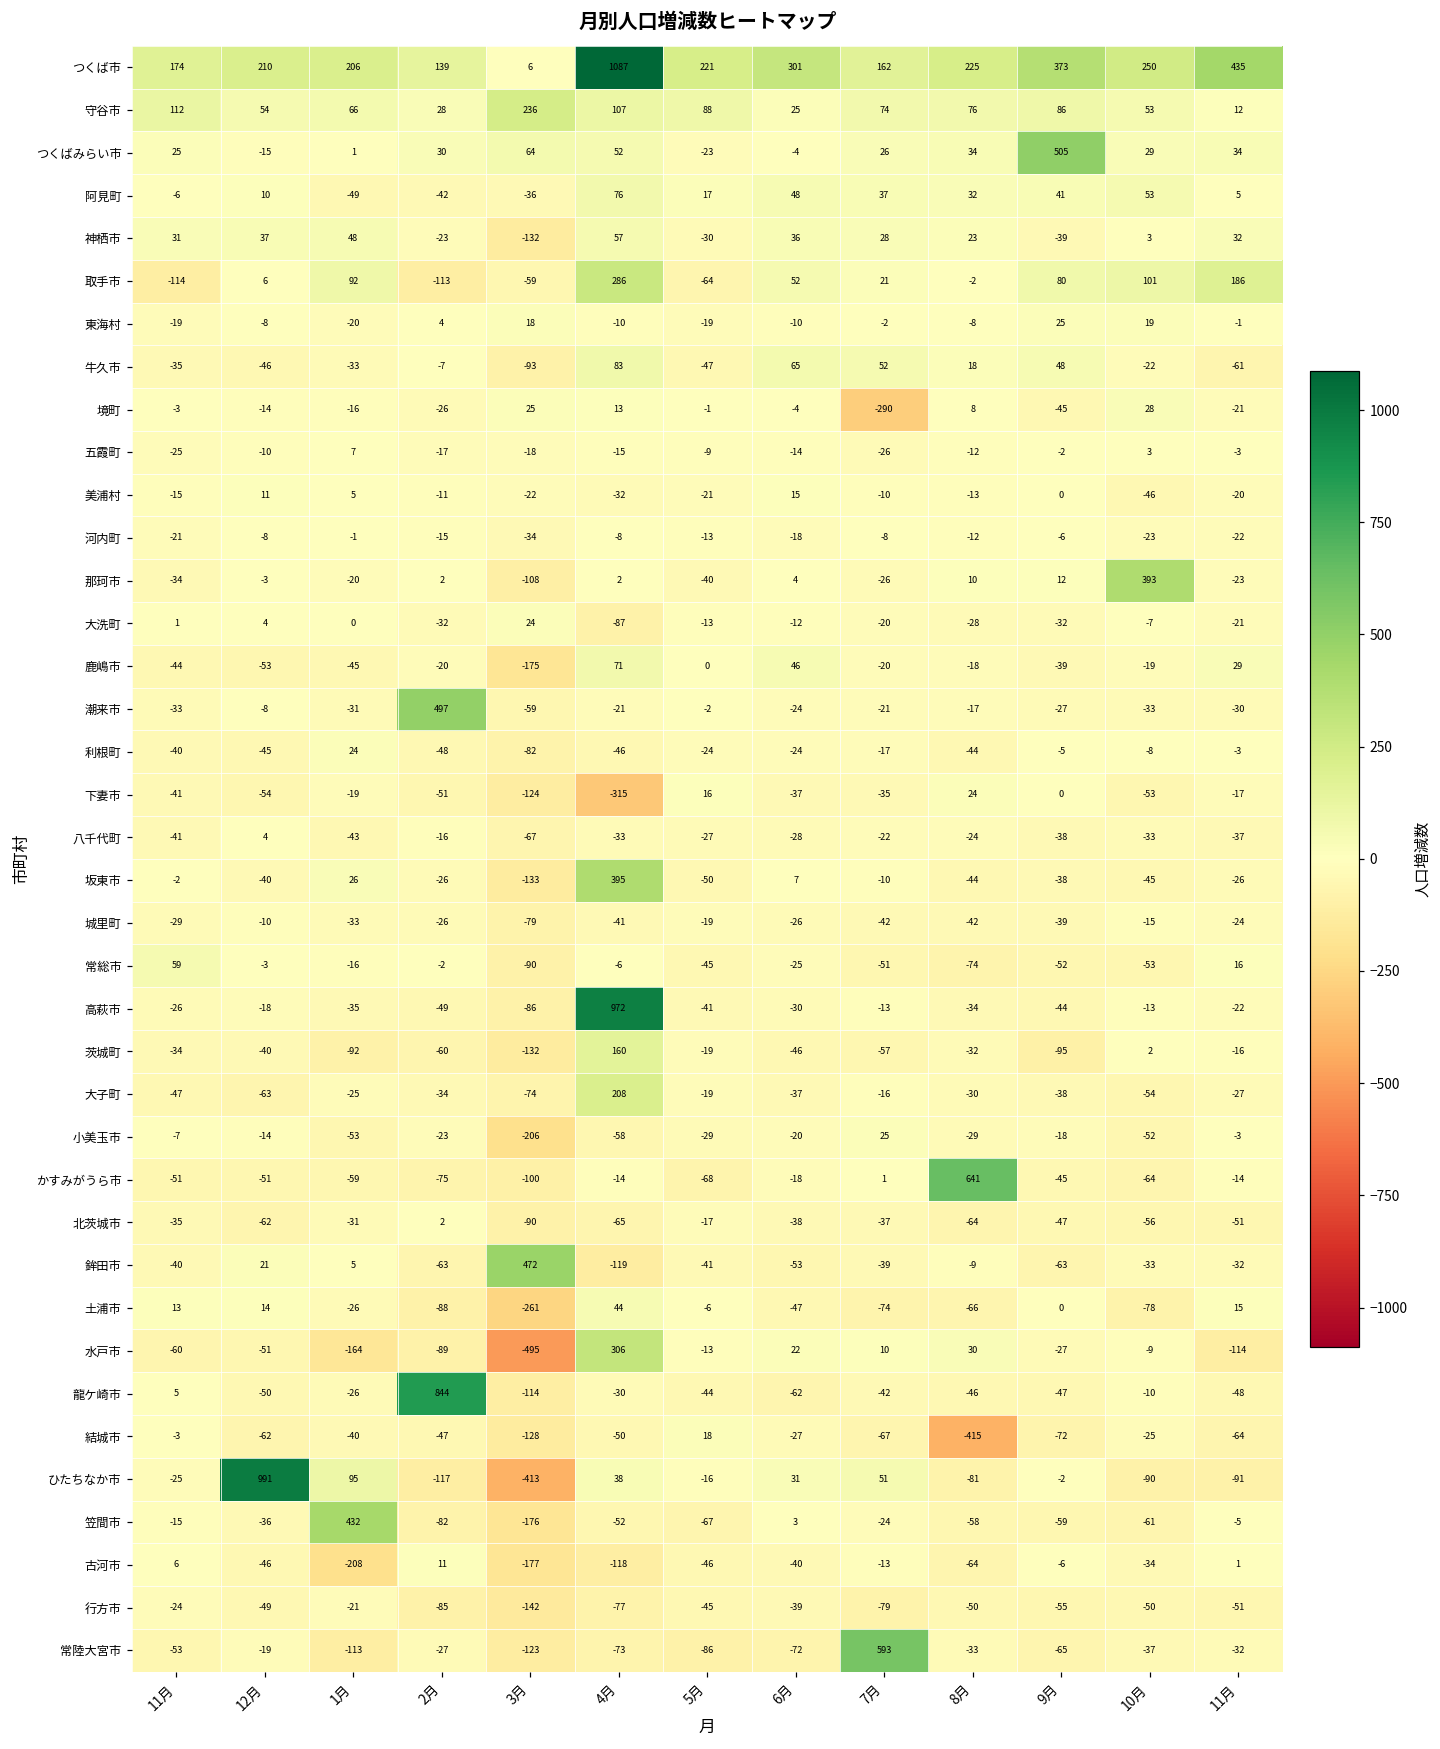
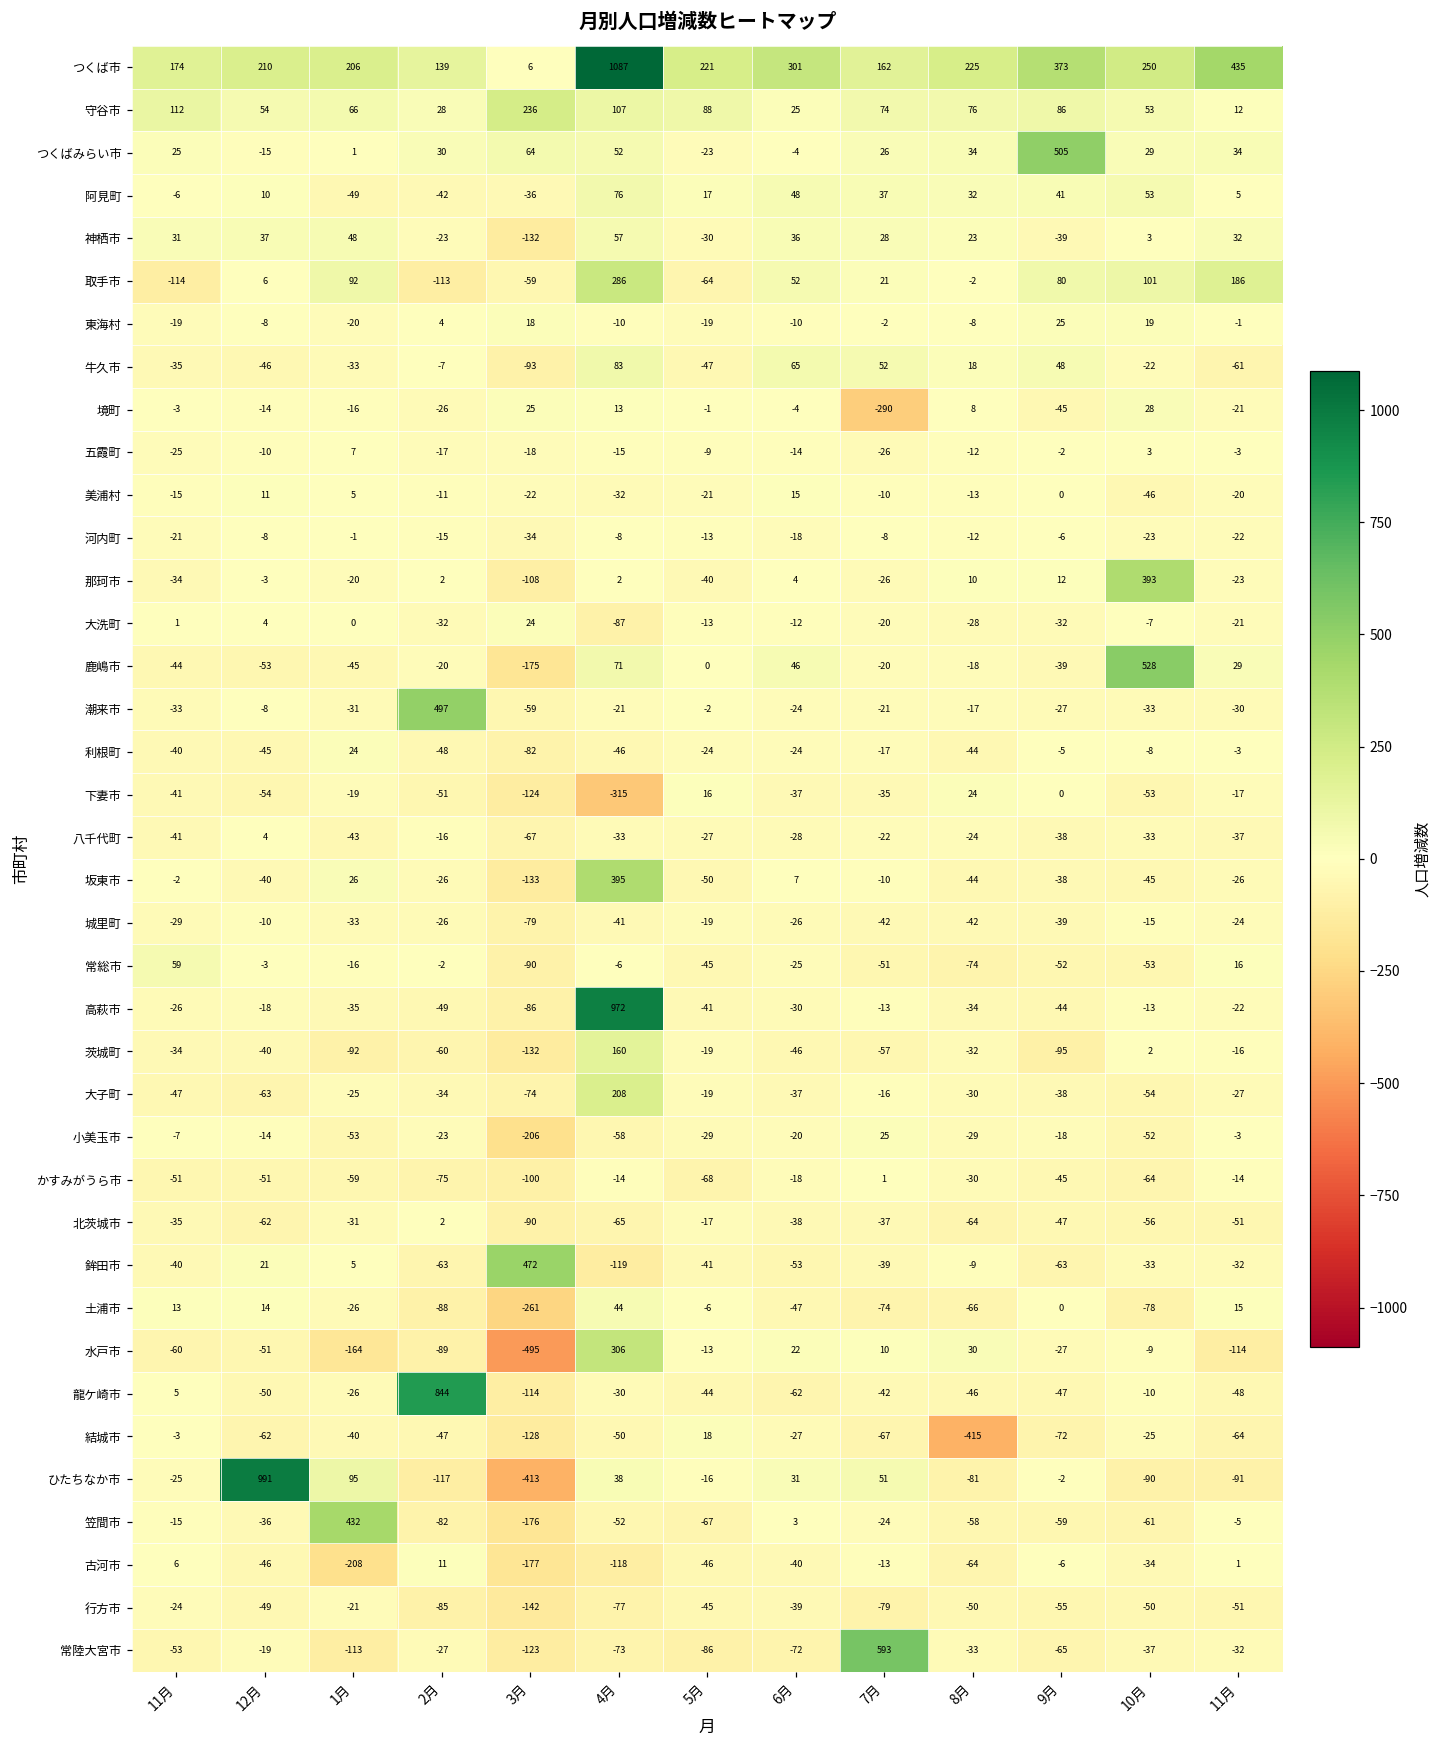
  {
    "鹿嶋市": {
      "12月": -53,
      "1月": -45,
      "2月": -20,
      "3月": -175,
      "4月": 71,
      "5月": 0,
      "6月": 46,
      "7月": -20,
      "8月": -18,
      "9月": -39,
-     "10月": -19
+     "10月": 528
    },
    "かすみがうら市": {
      "12月": -51,
      "1月": -59,
      "2月": -75,
      "3月": -100,
      "4月": -14,
      "5月": -68,
      "6月": -18,
      "7月": 1,
-     "8月": 641,
+     "8月": -30,
      "9月": -45,
      "10月": -64
    }
  }
